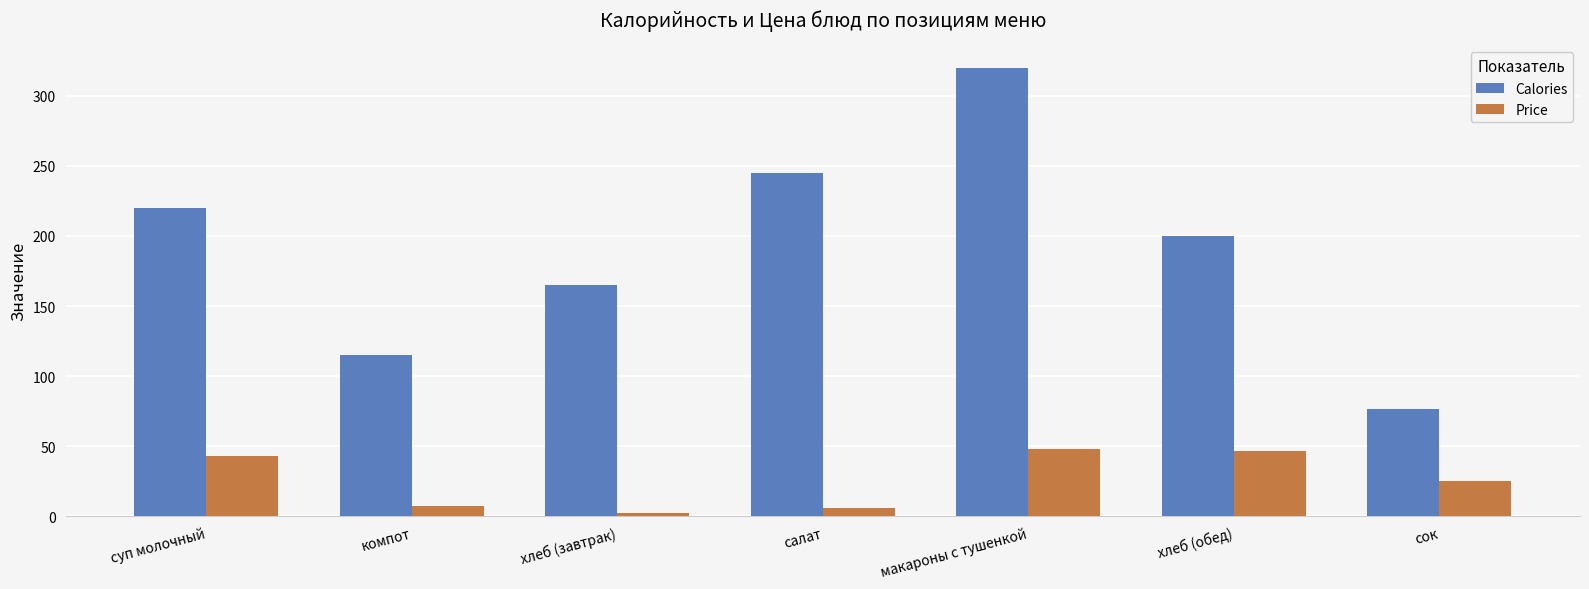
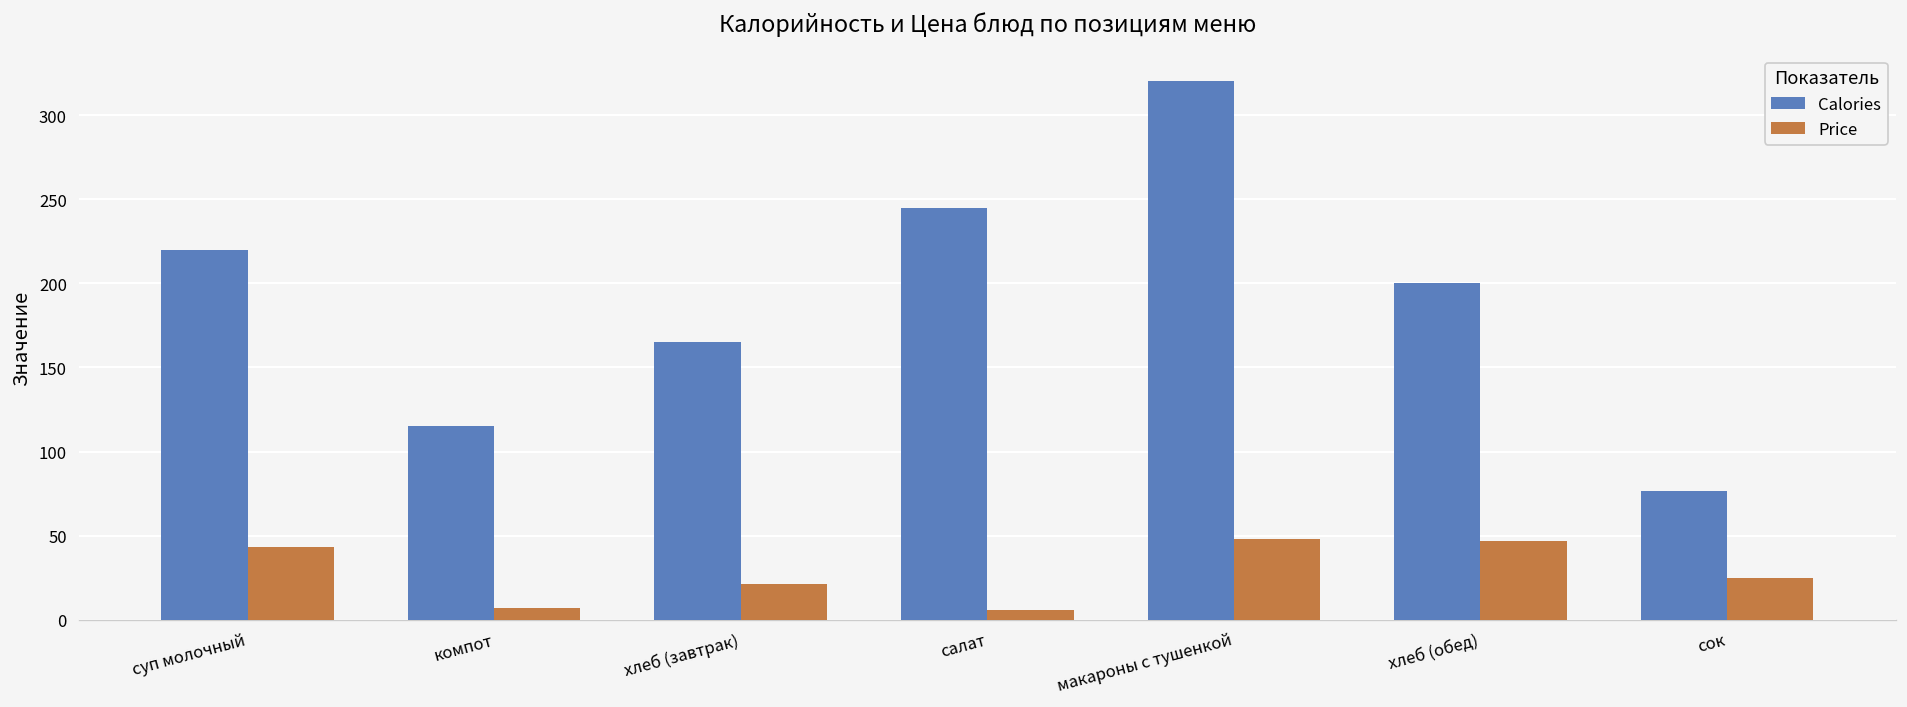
  {
    "Calories": {
      "суп молочный": 220,
      "компот": 115,
      "хлеб (завтрак)": 165,
      "салат": 245,
      "макароны с тушенкой": 320,
      "хлеб (обед)": 200,
      "сок": 77
    },
    "Price": {
      "суп молочный": 43,
      "компот": 7,
-     "хлеб (завтрак)": 2,
+     "хлеб (завтрак)": 21,
      "салат": 6,
      "макароны с тушенкой": 48,
      "хлеб (обед)": 47,
      "сок": 25
    }
  }
